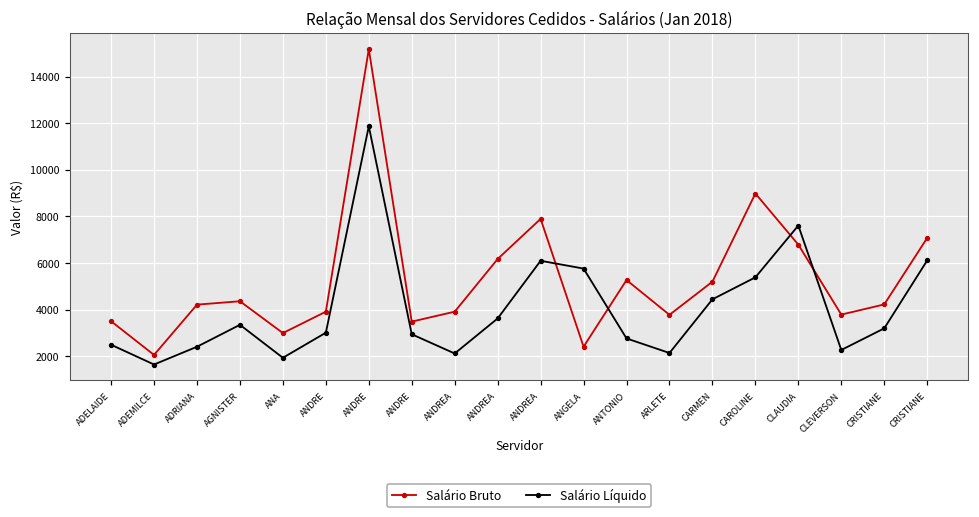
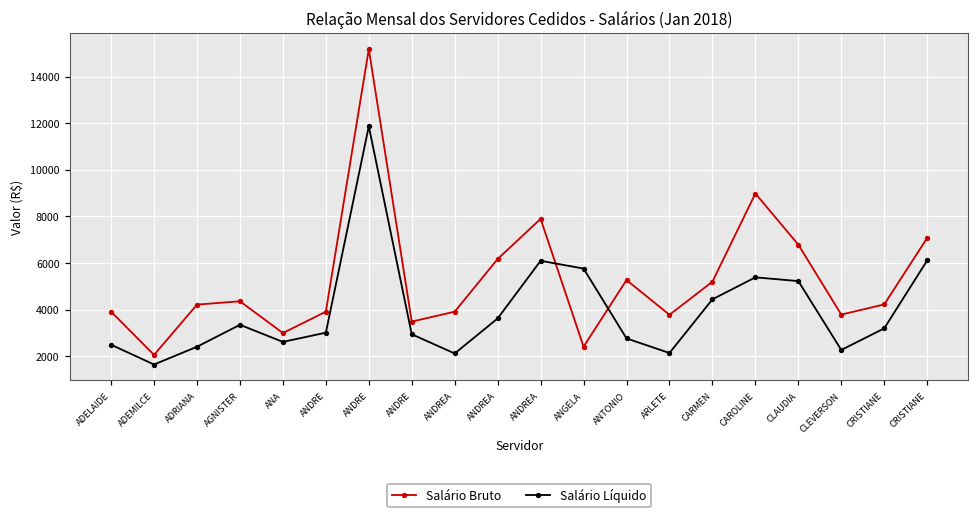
  {
    "Salário Bruto": {
-     "ADELAIDE": 3500,
+     "ADELAIDE": 3900,
      "ADEMILCE": 2100,
      "ADRIANA": 4200,
      "AGNISTER": 4400,
      "ANA": 3000,
      "ANGELA": 2400,
      "ANTONIO": 5300,
      "ARLETE": 3800,
      "CARMEN": 5200,
      "CAROLINE": 9000,
      "CLAUDIA": 6800,
      "CLEVERSON": 3800
    },
    "Salário Líquido": {
      "ADELAIDE": 2500,
      "ADEMILCE": 1600,
      "ADRIANA": 2400,
      "AGNISTER": 3400,
-     "ANA": 1900,
+     "ANA": 2600,
      "ANGELA": 5800,
      "ANTONIO": 2800,
      "ARLETE": 2100,
      "CARMEN": 4400,
      "CAROLINE": 5400,
-     "CLAUDIA": 7600,
+     "CLAUDIA": 5200,
      "CLEVERSON": 2300
    }
  }
